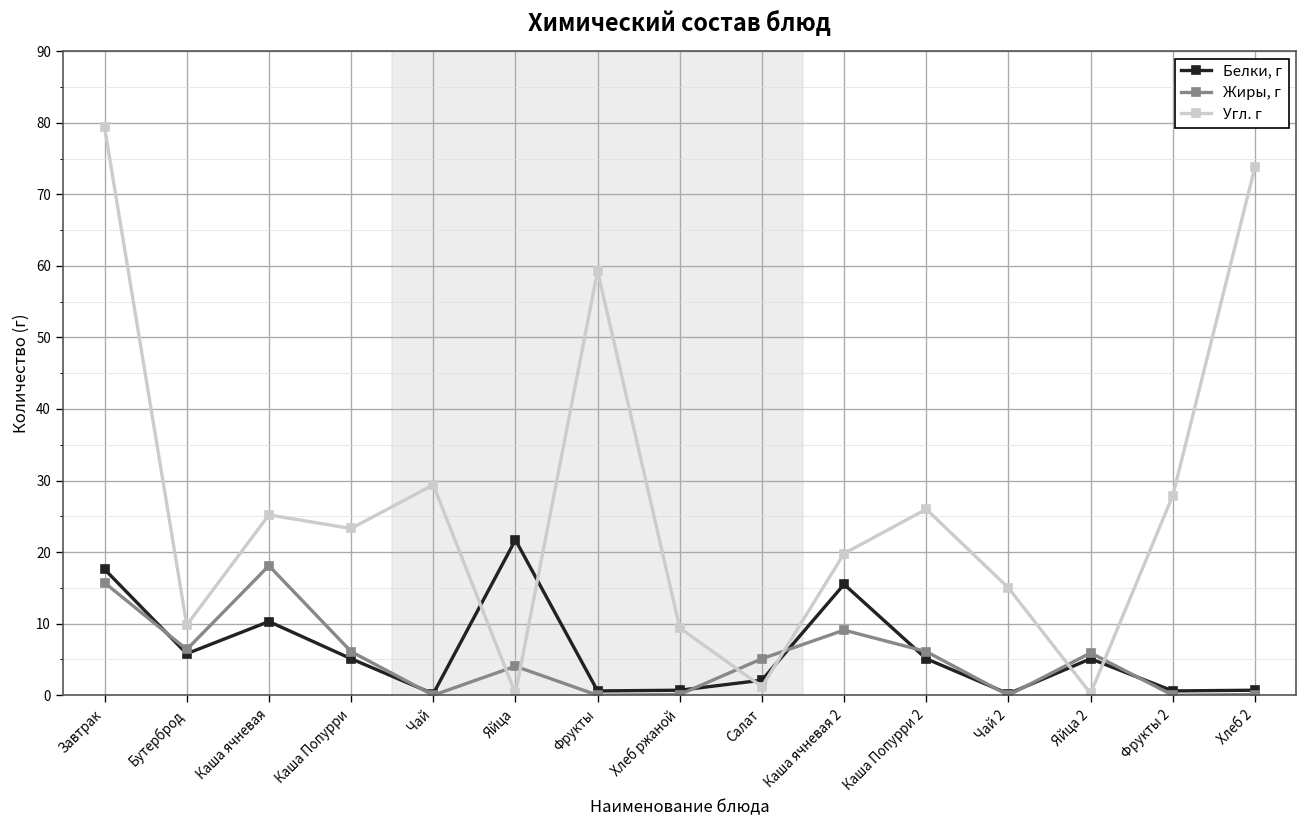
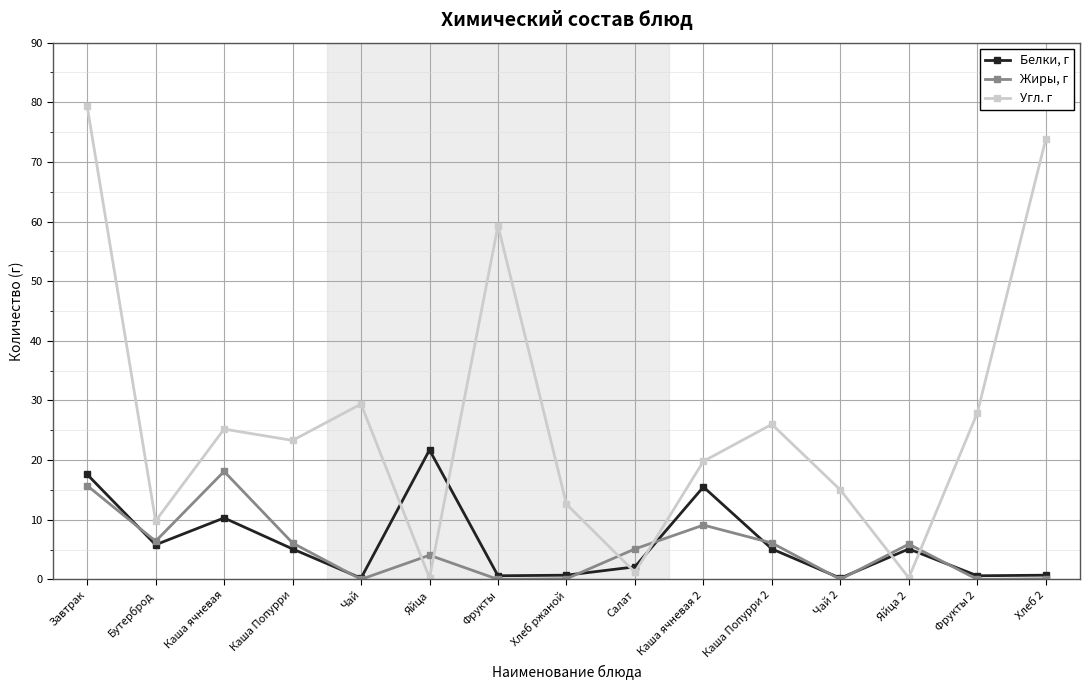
  {
    "Белки, г": {
      "Завтрак": 18,
      "Бутерброд": 6,
      "Каша ячневая": 10,
      "Каша Попурри": 5,
      "Яйца": 22,
      "Фрукты": 1,
      "Хлеб ржаной": 1,
      "Салат": 2,
      "Каша ячневая 2": 16,
      "Каша Попурри 2": 5,
      "Яйца 2": 5,
      "Фрукты 2": 1,
      "Хлеб 2": 1
    },
    "Жиры, г": {
      "Завтрак": 16,
      "Бутерброд": 6,
      "Каша ячневая": 18,
      "Каша Попурри": 6,
      "Яйца": 4,
      "Фрукты": 0,
      "Хлеб ржаной": 0,
      "Салат": 5,
      "Каша ячневая 2": 9,
      "Каша Попурри 2": 6,
      "Яйца 2": 6,
      "Фрукты 2": 0,
      "Хлеб 2": 0
    },
    "Угл. г": {
      "Завтрак": 79,
      "Бутерброд": 10,
      "Каша ячневая": 25,
      "Каша Попурри": 23,
      "Чай": 29,
      "Яйца": 0,
      "Фрукты": 59,
-     "Хлеб ржаной": 9,
+     "Хлеб ржаной": 13,
      "Салат": 1,
      "Каша ячневая 2": 20,
      "Каша Попурри 2": 26,
      "Чай 2": 15,
      "Яйца 2": 0,
      "Фрукты 2": 28,
      "Хлеб 2": 74
    }
  }
